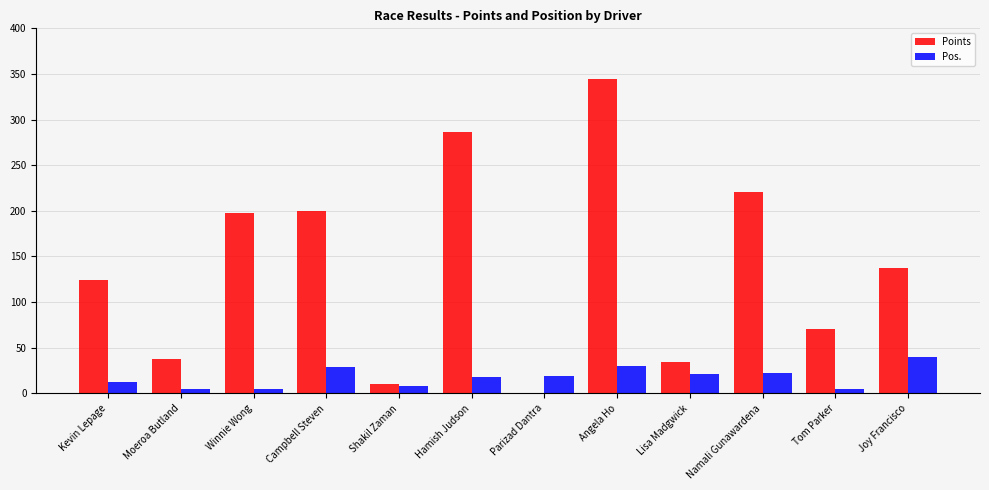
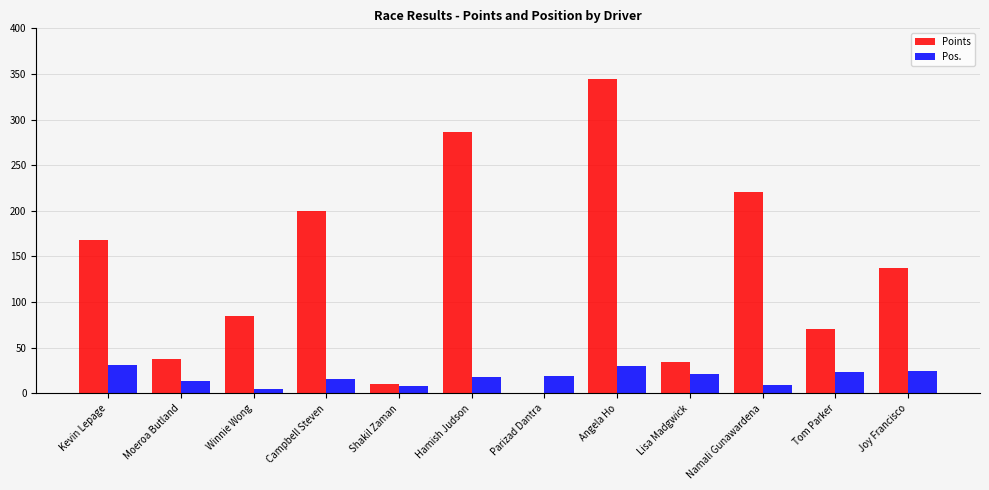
  {
    "Points": {
-     "Kevin Lepage": 120,
+     "Kevin Lepage": 170,
      "Moeroa Butland": 40,
-     "Winnie Wong": 200,
+     "Winnie Wong": 90,
      "Campbell Steven": 200,
      "Shakil Zaman": 10,
      "Hamish Judson": 290,
      "Parizad Dantra": 0,
      "Angela Ho": 340,
      "Lisa Madgwick": 30,
      "Namali Gunawardena": 220,
      "Tom Parker": 70,
      "Joy Francisco": 140
    },
    "Pos.": {
-     "Kevin Lepage": 10,
-     "Moeroa Butland": 5,
+     "Kevin Lepage": 30,
+     "Moeroa Butland": 14,
      "Winnie Wong": 10,
-     "Campbell Steven": 30,
+     "Campbell Steven": 20,
      "Shakil Zaman": 10,
      "Hamish Judson": 20,
      "Parizad Dantra": 20,
      "Angela Ho": 30,
      "Lisa Madgwick": 20,
-     "Namali Gunawardena": 20,
-     "Tom Parker": 10,
-     "Joy Francisco": 40
+     "Namali Gunawardena": 10,
+     "Tom Parker": 20,
+     "Joy Francisco": 20
    }
  }
